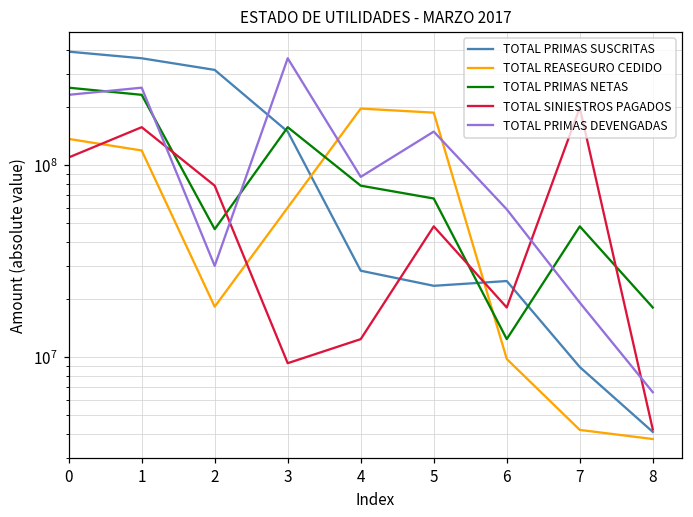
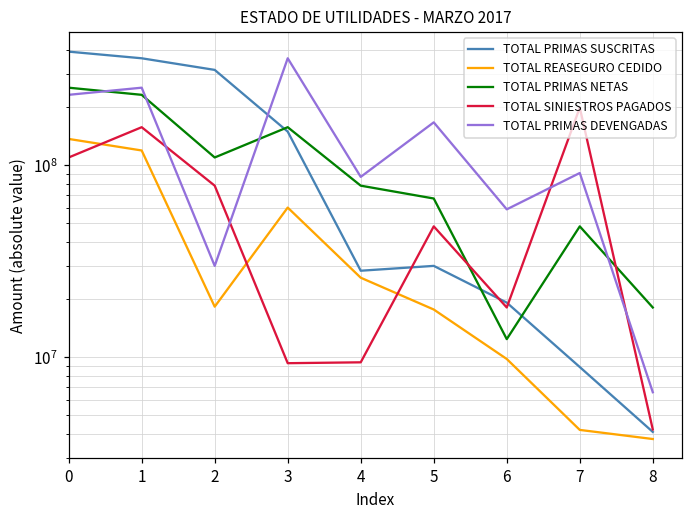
  {
    "TOTAL PRIMAS SUSCRITAS": {
      "0": 390000000,
      "1": 360000000,
      "2": 310000000,
      "3": 150000000,
      "4": 28000000,
-     "5": 24000000,
-     "6": 25000000,
+     "5": 30000000,
+     "6": 19000000,
      "7": 9000000
    },
    "TOTAL REASEGURO CEDIDO": {
      "0": 140000000,
      "1": 120000000,
      "2": 18000000,
      "3": 60000000,
-     "4": 200000000,
-     "5": 190000000,
+     "4": 26000000,
+     "5": 18000000,
      "6": 10000000,
      "7": 4200000,
      "8": 3800000
    },
    "TOTAL PRIMAS NETAS": {
      "0": 250000000,
      "1": 230000000,
-     "2": 46000000,
+     "2": 110000000,
      "3": 160000000,
      "4": 80000000,
      "5": 67000000,
      "6": 12000000,
      "7": 48000000,
      "8": 18000000
    },
    "TOTAL SINIESTROS PAGADOS": {
      "0": 110000000,
      "1": 160000000,
      "2": 80000000,
      "3": 9000000,
-     "4": 12000000,
+     "4": 9000000,
      "5": 48000000,
      "6": 18000000
    },
    "TOTAL PRIMAS DEVENGADAS": {
      "0": 230000000,
      "1": 250000000,
      "2": 30000000,
      "3": 360000000,
      "4": 90000000,
-     "5": 150000000,
+     "5": 170000000,
      "6": 59000000,
-     "7": 19000000,
+     "7": 90000000,
      "8": 6600000
    }
  }
